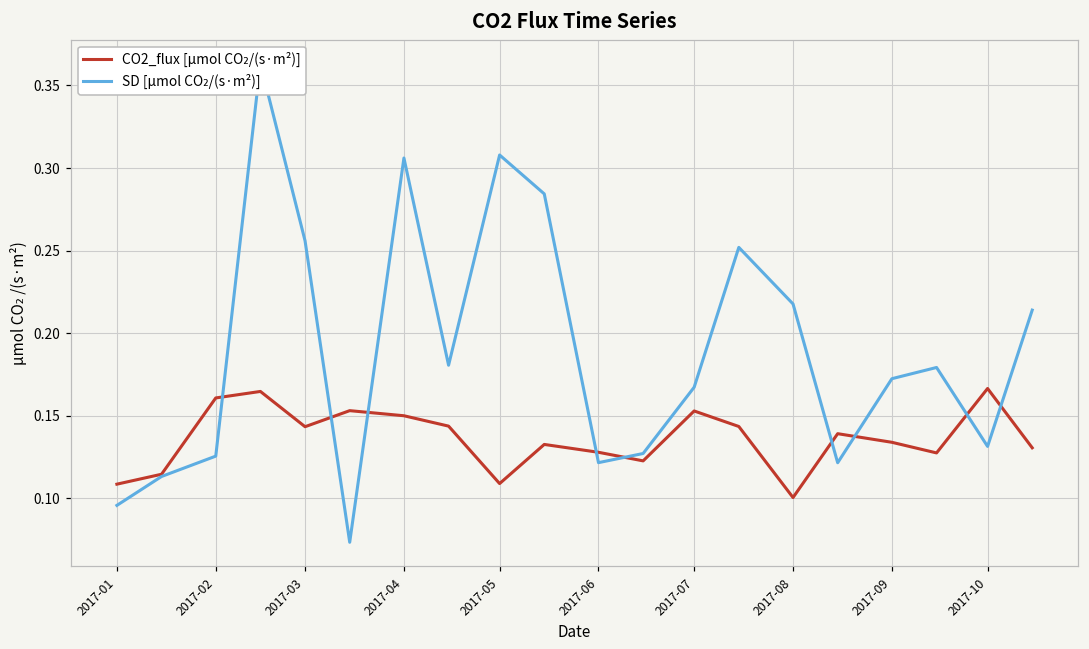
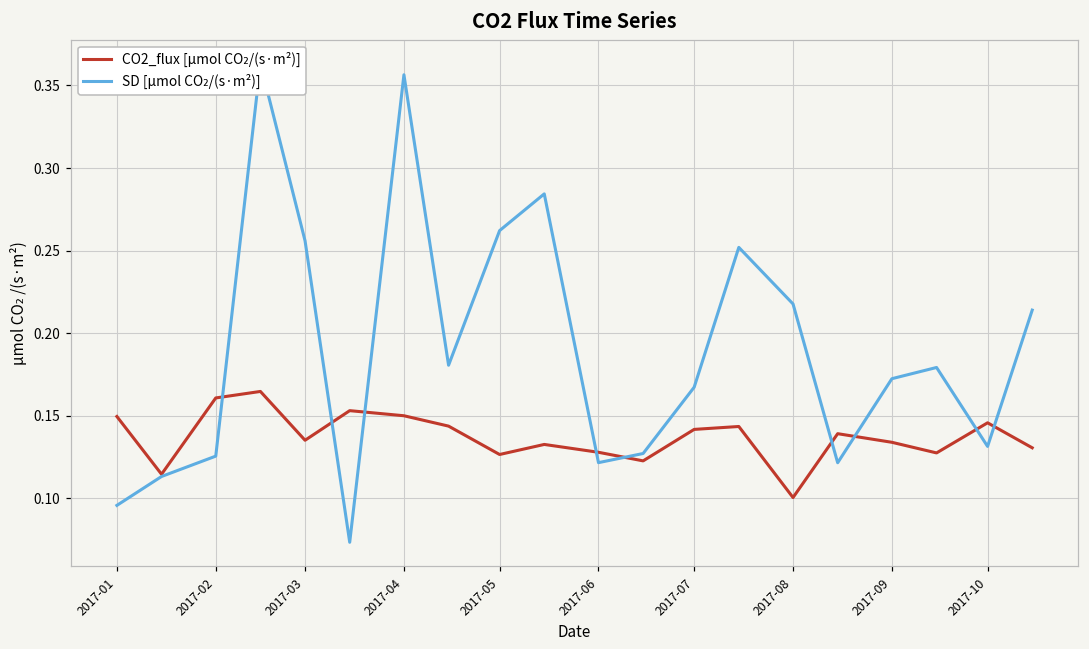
  {
    "CO2_flux [µmol CO₂/(s·m²)]": {
-     "2017-01": 0.109,
+     "2017-01": 0.150,
      "2017-02": 0.161,
-     "2017-03": 0.143,
+     "2017-03": 0.135,
      "2017-04": 0.150,
-     "2017-05": 0.109,
+     "2017-05": 0.126,
      "2017-06": 0.128,
-     "2017-07": 0.153,
+     "2017-07": 0.142,
      "2017-08": 0.100,
      "2017-09": 0.134,
-     "2017-10": 0.166
+     "2017-10": 0.146
    },
    "SD [µmol CO₂/(s·m²)]": {
      "2017-01": 0.096,
      "2017-02": 0.126,
      "2017-03": 0.256,
-     "2017-04": 0.306,
-     "2017-05": 0.308,
+     "2017-04": 0.356,
+     "2017-05": 0.262,
      "2017-06": 0.122,
      "2017-07": 0.167,
      "2017-08": 0.218,
      "2017-09": 0.172,
      "2017-10": 0.131
    }
  }
